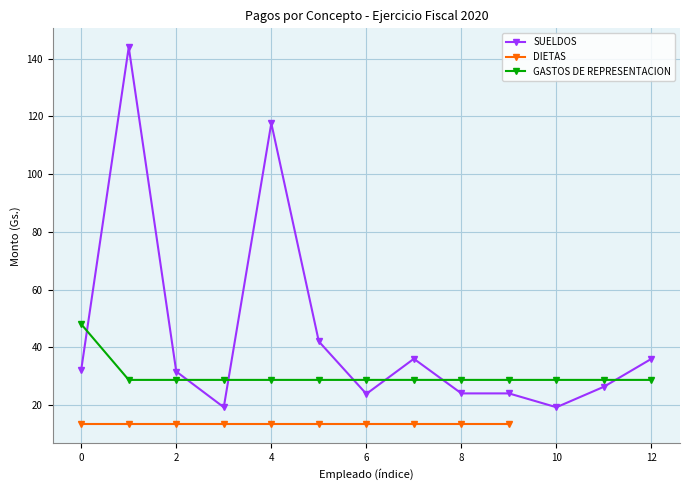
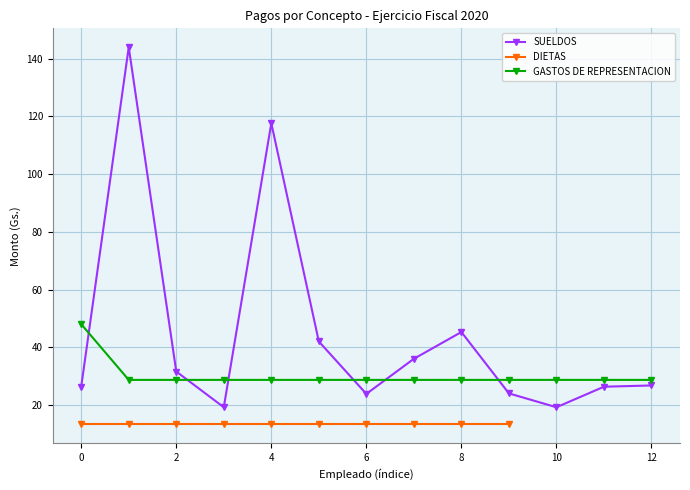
  {
    "SUELDOS": {
-     "0": 32,
+     "0": 26,
      "2": 32,
      "4": 118,
      "6": 24,
-     "8": 24,
+     "8": 45,
      "10": 19,
-     "12": 36
+     "12": 27
    },
    "DIETAS": {
      "0": 13,
      "2": 13,
      "4": 13,
      "6": 13,
      "8": 13
    },
    "GASTOS DE REPRESENTACION": {
      "0": 48,
      "2": 29,
      "4": 29,
      "6": 29,
      "8": 29,
      "10": 29,
      "12": 29
    }
  }
